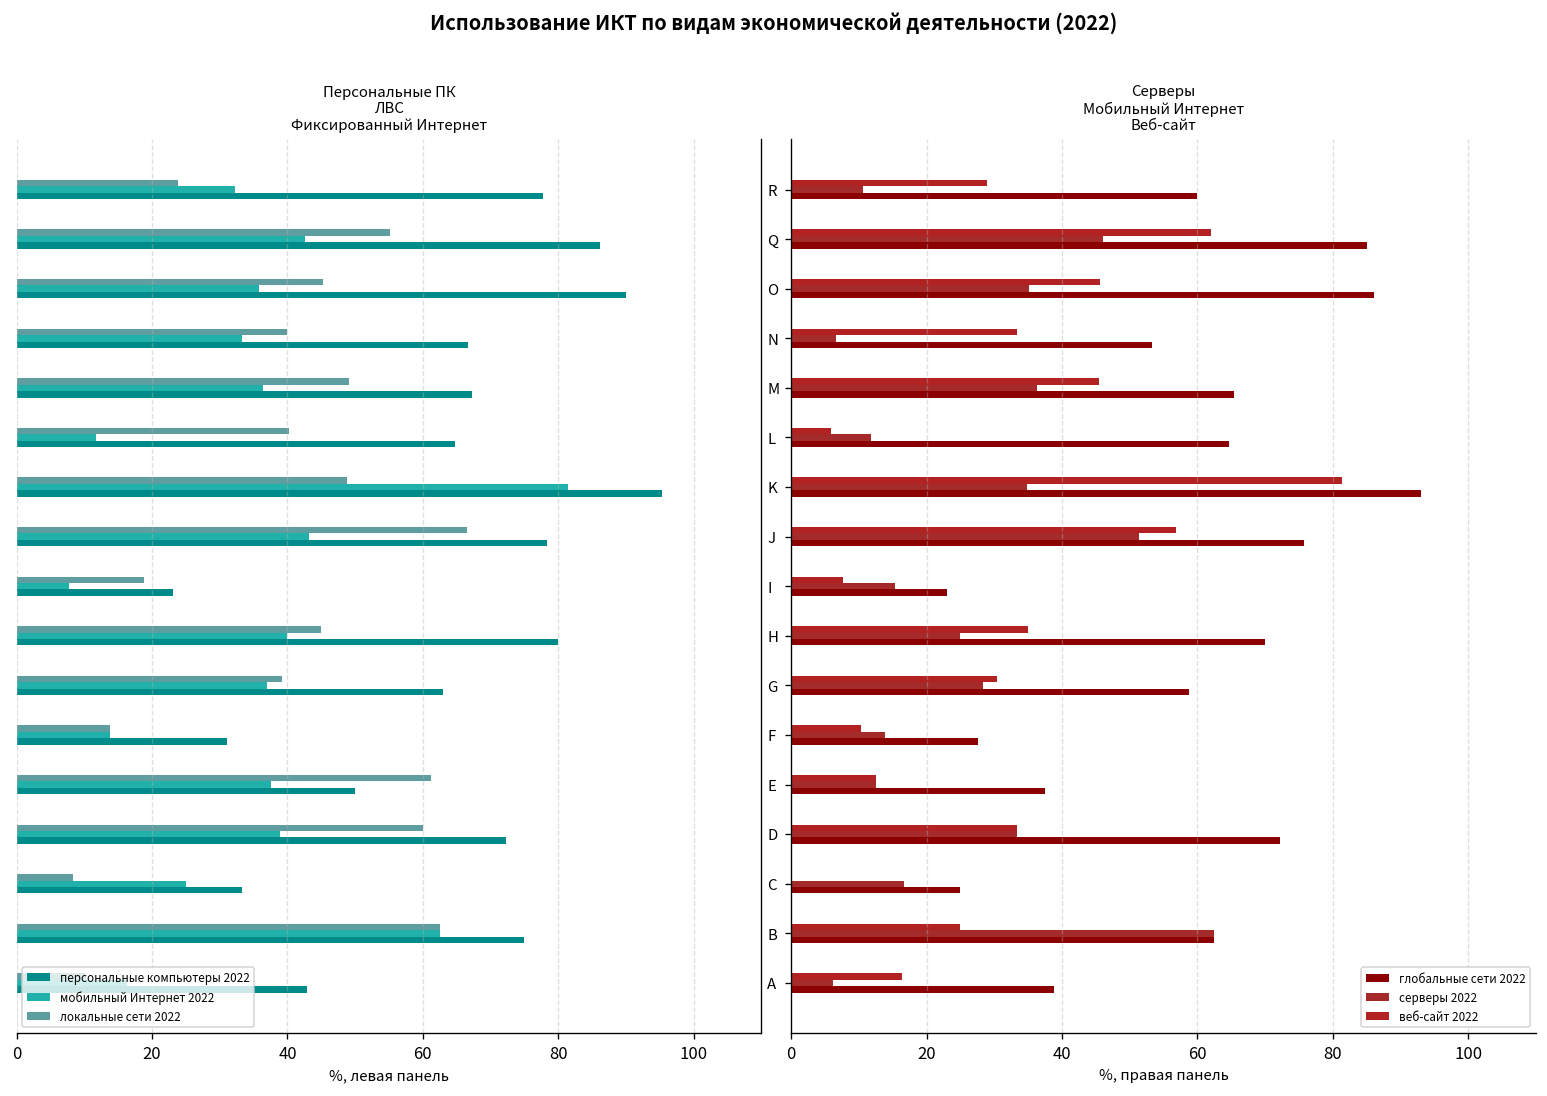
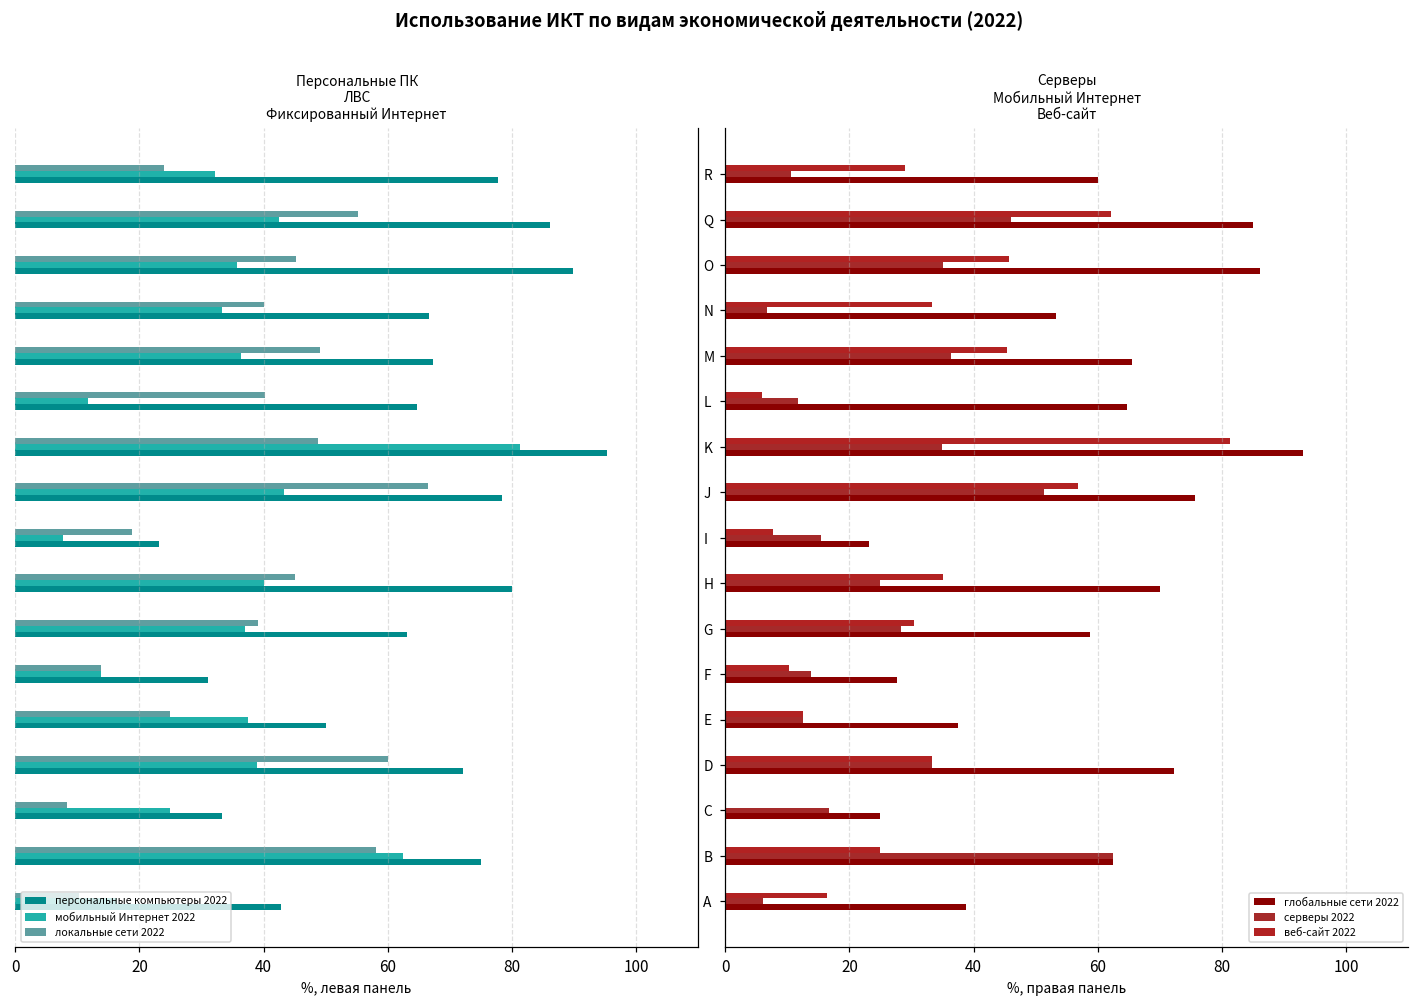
  {
    "Персональные ПК ЛВС Фиксированный Интернет": {
      "локальные сети 2022": {
        "R": 24,
        "Q": 55,
        "O": 45,
        "N": 40,
        "M": 49,
        "L": 40,
        "K": 49,
        "J": 67,
        "I": 19,
        "H": 45,
        "G": 39,
        "F": 14,
-       "E": 61,
+       "E": 25,
        "D": 60,
        "C": 8,
-       "B": 63
+       "B": 58
      }
    }
  }
